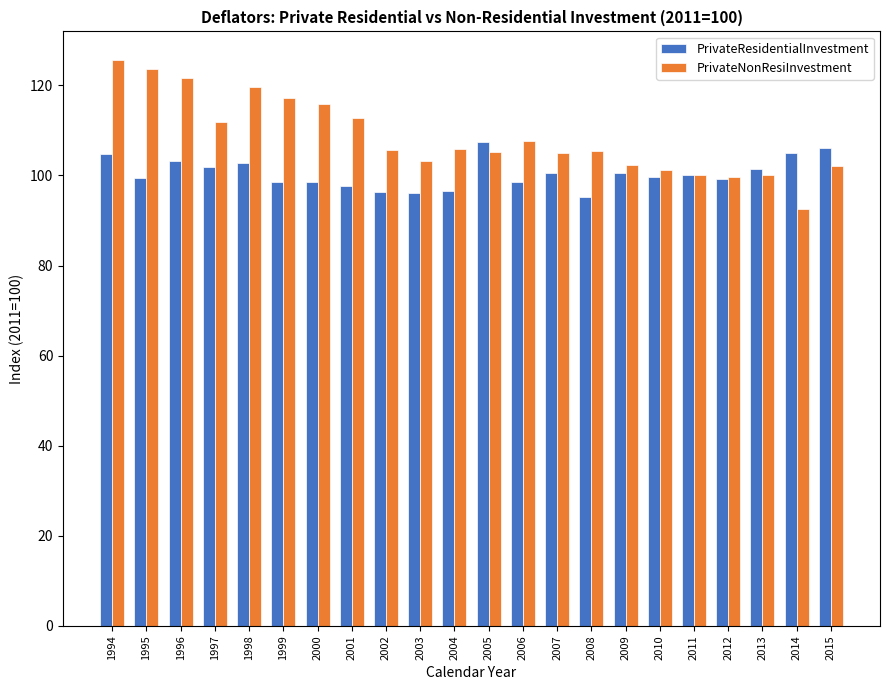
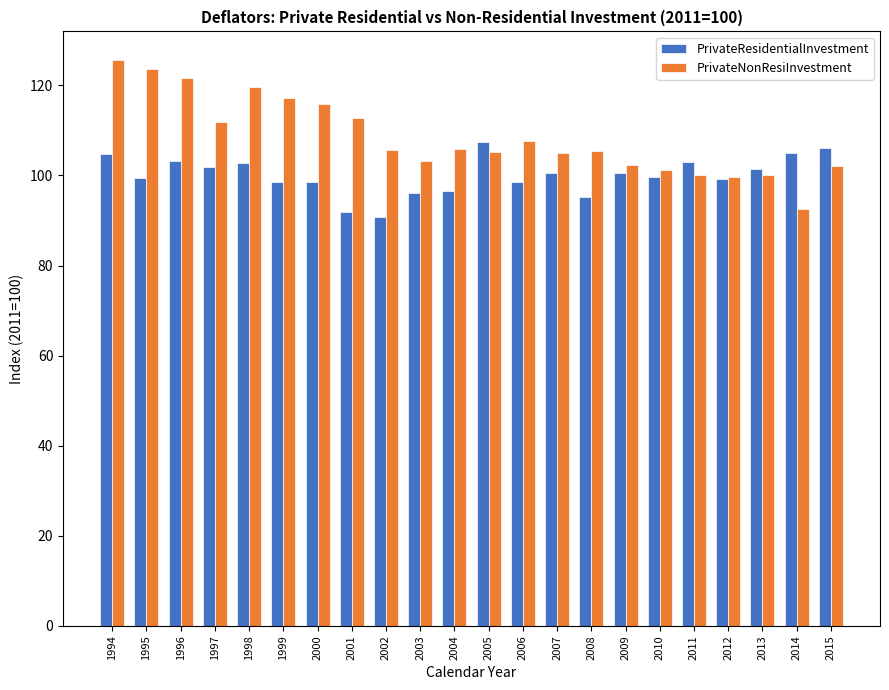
  {
    "PrivateResidentialInvestment": {
      "1994": 105,
      "1995": 100,
      "1996": 103,
      "1997": 102,
      "1998": 103,
      "1999": 99,
      "2000": 99,
-     "2001": 98,
-     "2002": 96,
+     "2001": 92,
+     "2002": 91,
      "2003": 96,
      "2004": 97,
      "2005": 107,
      "2006": 99,
      "2007": 101,
      "2008": 95,
      "2009": 101,
      "2010": 100,
-     "2011": 100,
+     "2011": 103,
      "2012": 99,
      "2013": 101,
      "2014": 105,
      "2015": 106
    },
    "PrivateNonResiInvestment": {
      "1994": 126,
      "1995": 124,
      "1996": 122,
      "1997": 112,
      "1998": 120,
      "1999": 117,
      "2000": 116,
      "2001": 113,
      "2002": 106,
      "2003": 103,
      "2004": 106,
      "2005": 105,
      "2006": 108,
      "2007": 105,
      "2008": 106,
      "2009": 102,
      "2010": 101,
      "2011": 100,
      "2012": 100,
      "2013": 100,
      "2014": 93,
      "2015": 102
    }
  }
